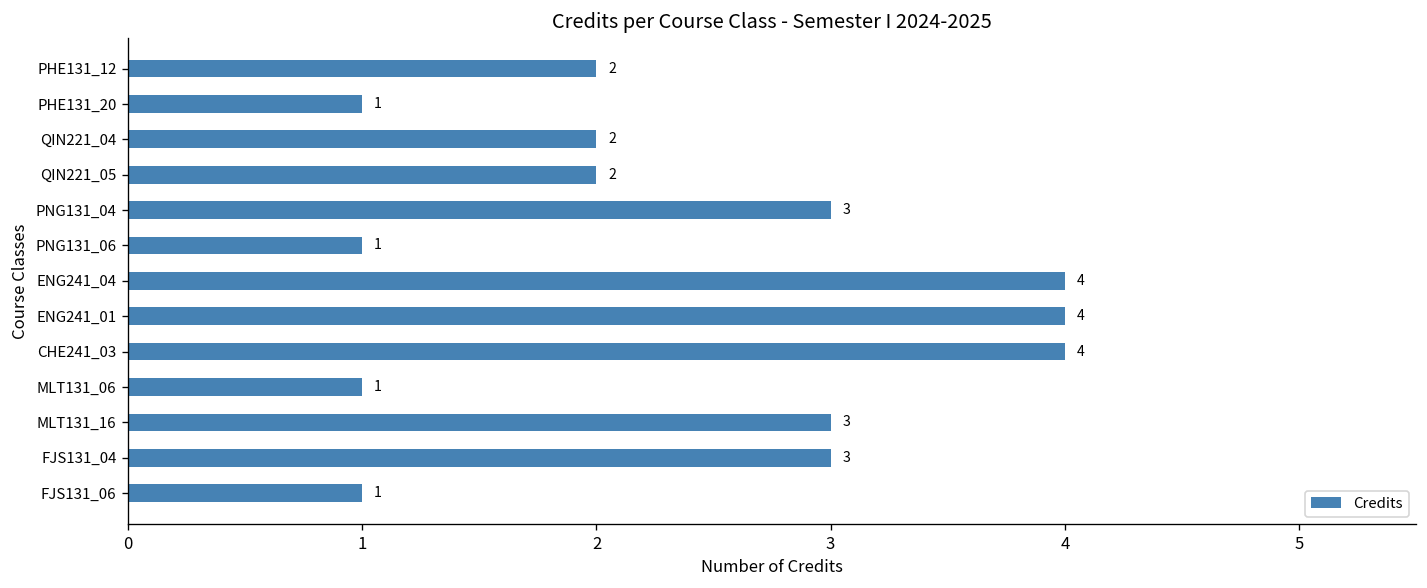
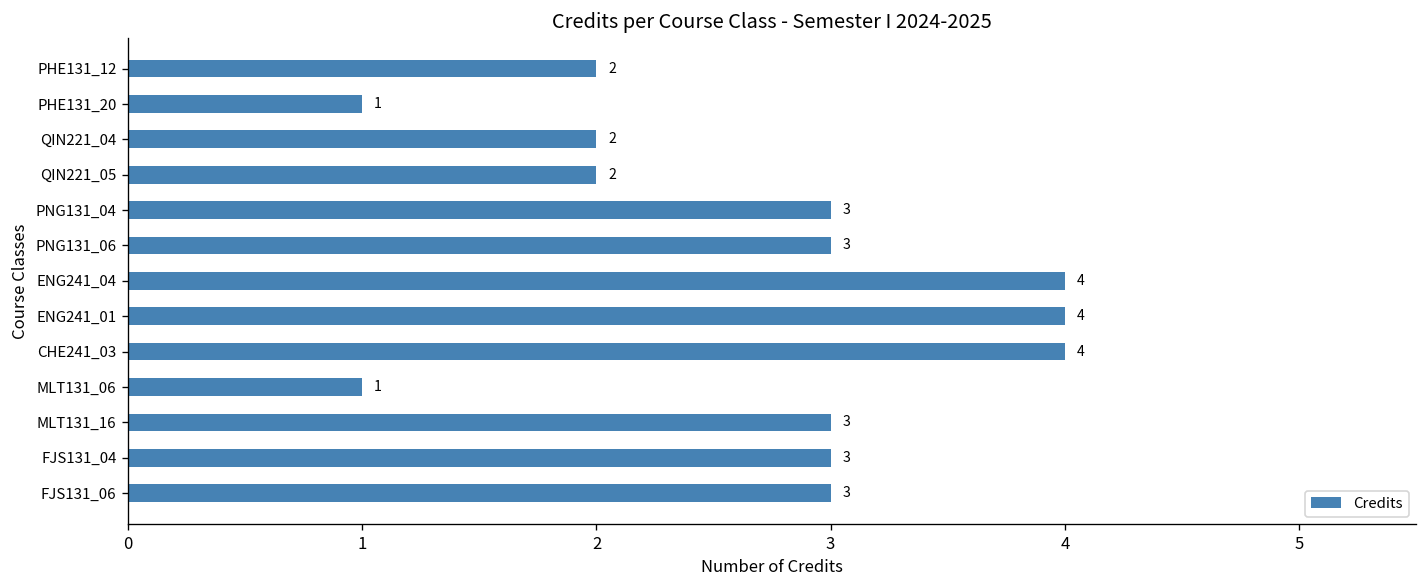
  {
    "PHE131_12": 2,
    "PHE131_20": 1,
    "QIN221_04": 2,
    "QIN221_05": 2,
    "PNG131_04": 3,
-   "PNG131_06": 1,
+   "PNG131_06": 3,
    "ENG241_04": 4,
    "ENG241_01": 4,
    "CHE241_03": 4,
    "MLT131_06": 1,
    "MLT131_16": 3,
    "FJS131_04": 3,
-   "FJS131_06": 1
+   "FJS131_06": 3
  }
